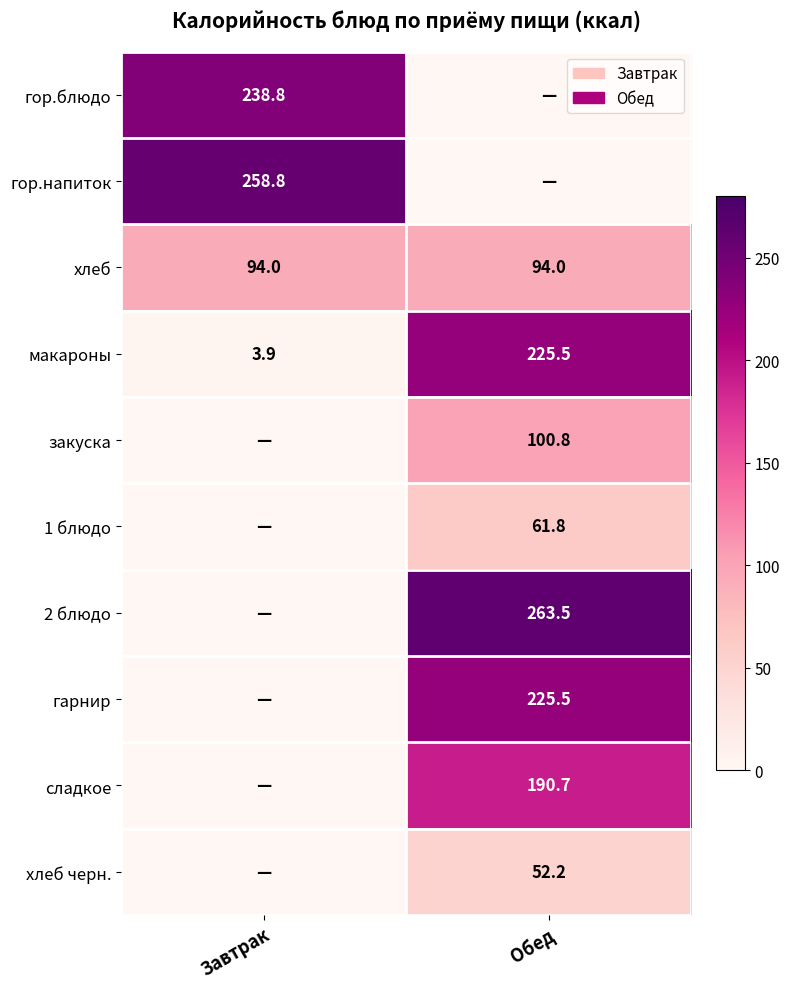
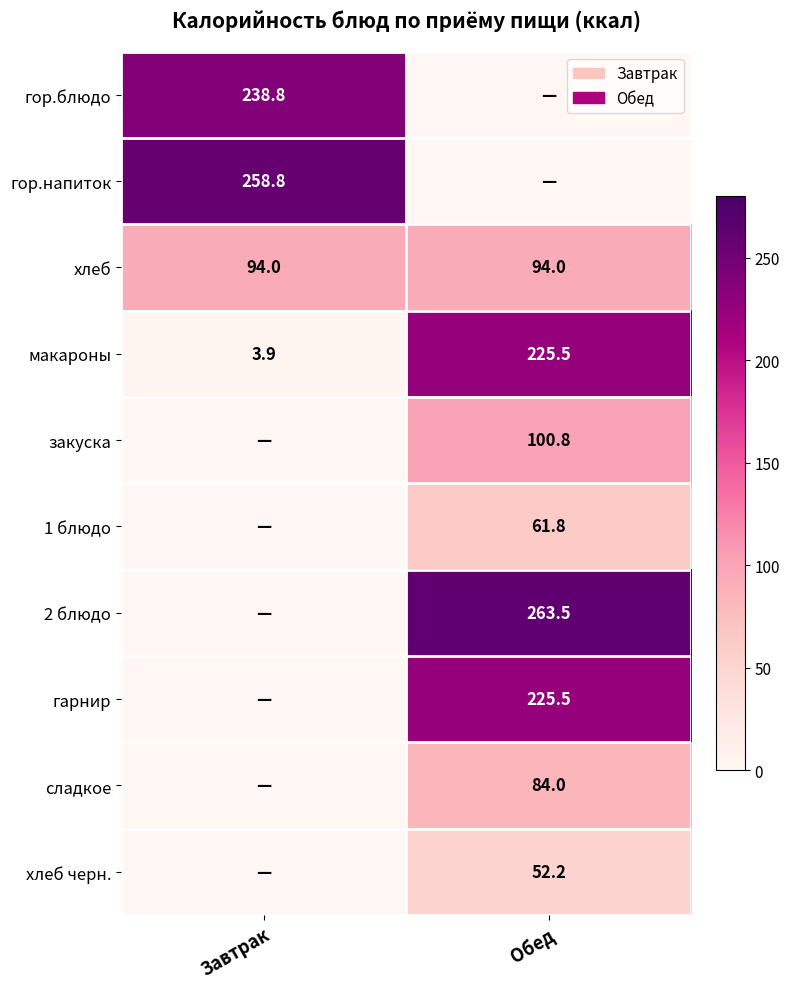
  {
    "гор.блюдо": {
      "Завтрак": 238.8
    },
    "гор.напиток": {
      "Завтрак": 258.8
    },
    "хлеб": {
      "Завтрак": 94.0,
      "Обед": 94.0
    },
    "макароны": {
      "Завтрак": 3.9,
      "Обед": 225.5
    },
    "закуска": {
      "Обед": 100.8
    },
    "1 блюдо": {
      "Обед": 61.8
    },
    "2 блюдо": {
      "Обед": 263.5
    },
    "гарнир": {
      "Обед": 225.5
    },
    "сладкое": {
-     "Обед": 190.7
+     "Обед": 84.0
    },
    "хлеб черн.": {
      "Обед": 52.2
    }
  }
